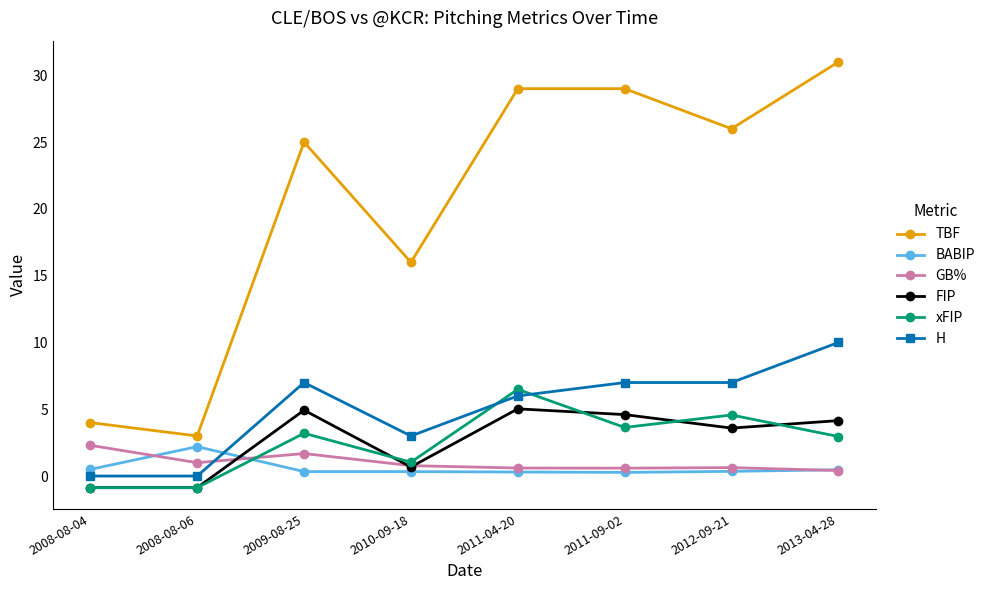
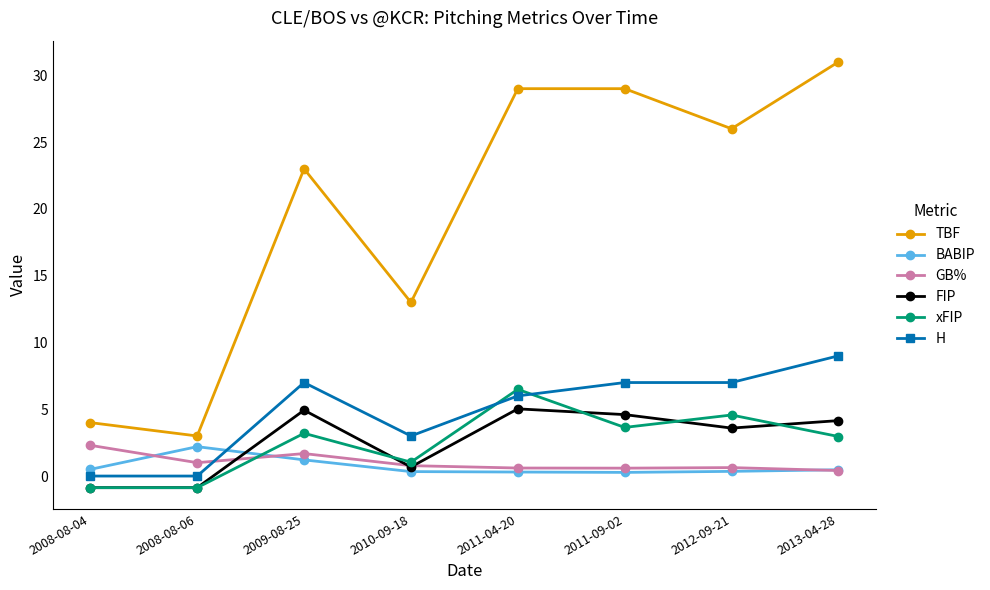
  {
    "TBF": {
      "2008-08-04": 4,
      "2008-08-06": 3,
-     "2009-08-25": 25,
-     "2010-09-18": 16,
+     "2009-08-25": 23,
+     "2010-09-18": 13,
      "2011-04-20": 29,
      "2011-09-02": 29,
      "2012-09-21": 26,
      "2013-04-28": 31
    },
    "BABIP": {
      "2008-08-04": 0.5,
      "2008-08-06": 2.2,
-     "2009-08-25": 0.3,
+     "2009-08-25": 1.2,
      "2010-09-18": 0.3,
      "2011-04-20": 0.3,
      "2011-09-02": 0.3,
      "2012-09-21": 0.4
    },
    "GB%": {
      "2008-08-04": 2.3,
      "2008-08-06": 1.0,
      "2009-08-25": 1.7,
      "2011-04-20": 0.6,
      "2011-09-02": 0.6,
      "2012-09-21": 0.6
    },
    "FIP": {
      "2009-08-25": 4.9,
      "2011-04-20": 5.0,
      "2011-09-02": 4.6,
      "2012-09-21": 3.6,
      "2013-04-28": 4.2
    },
    "xFIP": {
      "2009-08-25": 3.2,
      "2010-09-18": 1.0,
      "2011-04-20": 6.5,
      "2011-09-02": 3.6,
      "2012-09-21": 4.6,
      "2013-04-28": 3.0
    },
    "H": {
      "2008-08-04": 0,
      "2008-08-06": 0,
      "2009-08-25": 7,
      "2010-09-18": 3,
      "2011-04-20": 6,
      "2011-09-02": 7,
      "2012-09-21": 7,
-     "2013-04-28": 10
+     "2013-04-28": 9
    }
  }
